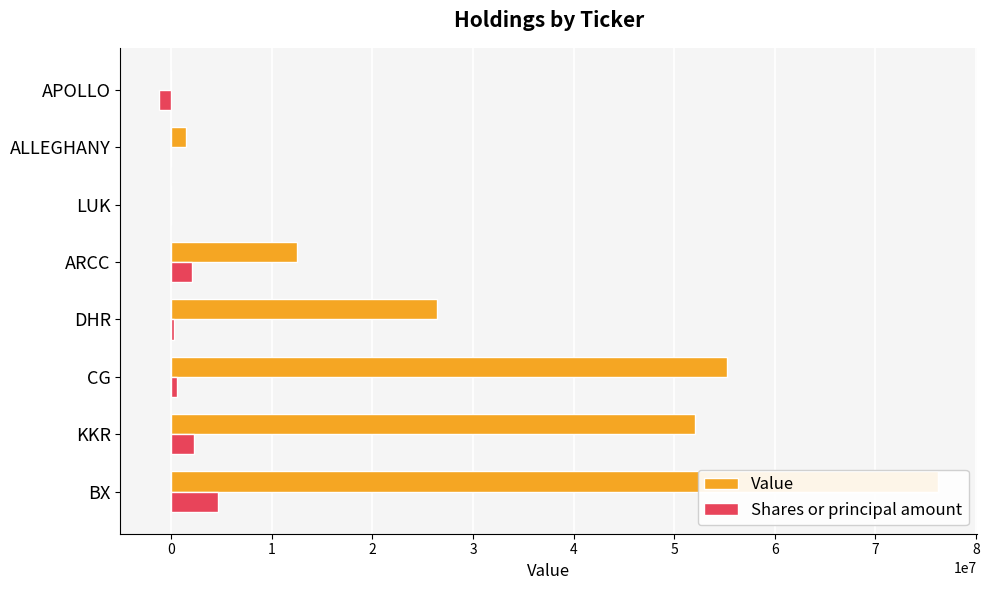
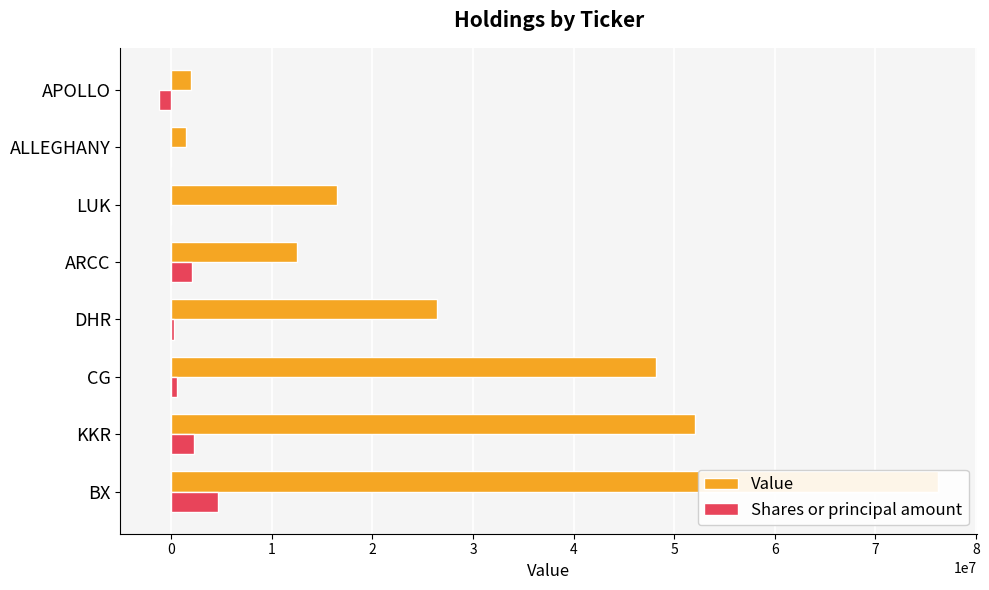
  {
    "Value": {
-     "APOLLO": 0,
+     "APOLLO": 2000000,
      "ALLEGHANY": 1500000,
-     "LUK": 0,
+     "LUK": 16500000,
      "ARCC": 12500000,
      "DHR": 26400000,
-     "CG": 55200000,
+     "CG": 48200000,
      "KKR": 52100000
    },
    "Shares or principal amount": {
      "APOLLO": -1200000,
      "ARCC": 2100000,
      "DHR": 300000,
      "CG": 600000,
      "KKR": 2200000,
      "BX": 4700000
    }
  }
